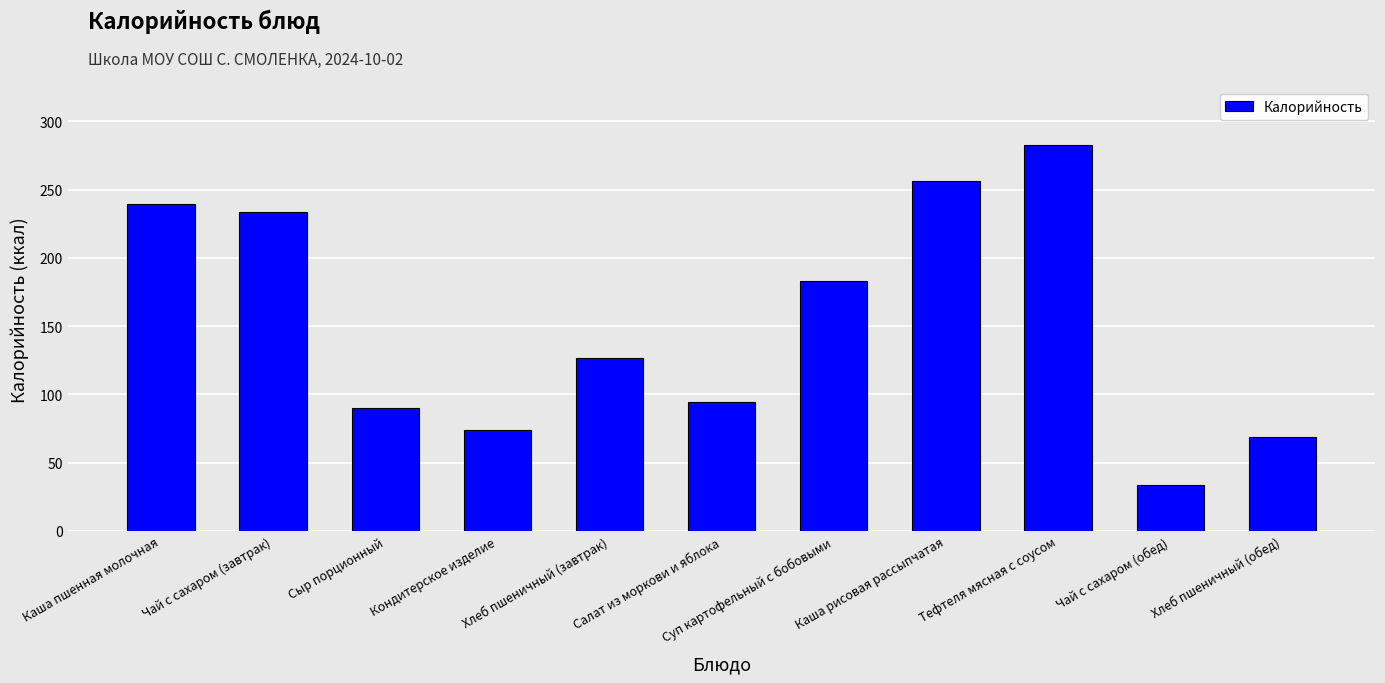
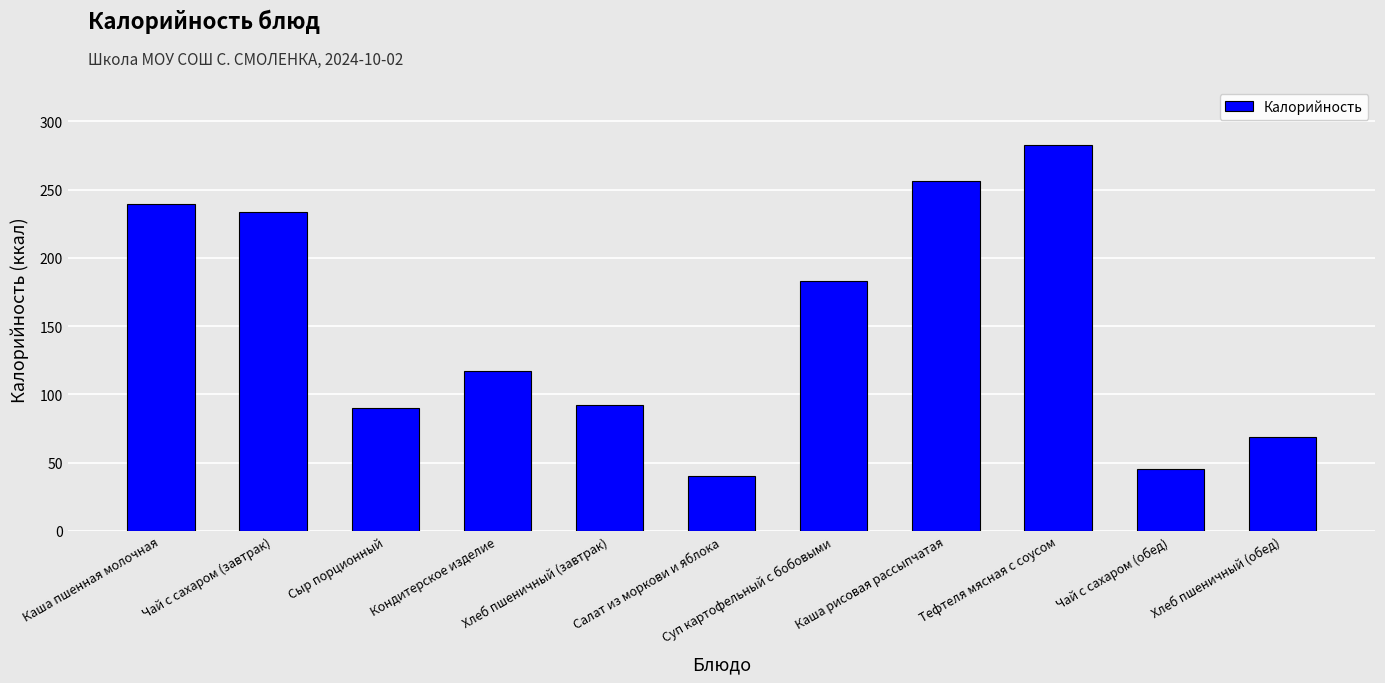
  {
    "Каша пшенная молочная": 240,
    "Чай с сахаром (завтрак)": 234,
    "Сыр порционный": 90,
-   "Кондитерское изделие": 74,
-   "Хлеб пшеничный (завтрак)": 127,
-   "Салат из моркови и яблока": 94,
+   "Кондитерское изделие": 117,
+   "Хлеб пшеничный (завтрак)": 92,
+   "Салат из моркови и яблока": 40,
    "Суп картофельный с бобовыми": 183,
    "Каша рисовая рассыпчатая": 256,
    "Тефтеля мясная с соусом": 283,
-   "Чай с сахаром (обед)": 34,
+   "Чай с сахаром (обед)": 45,
    "Хлеб пшеничный (обед)": 69
  }
